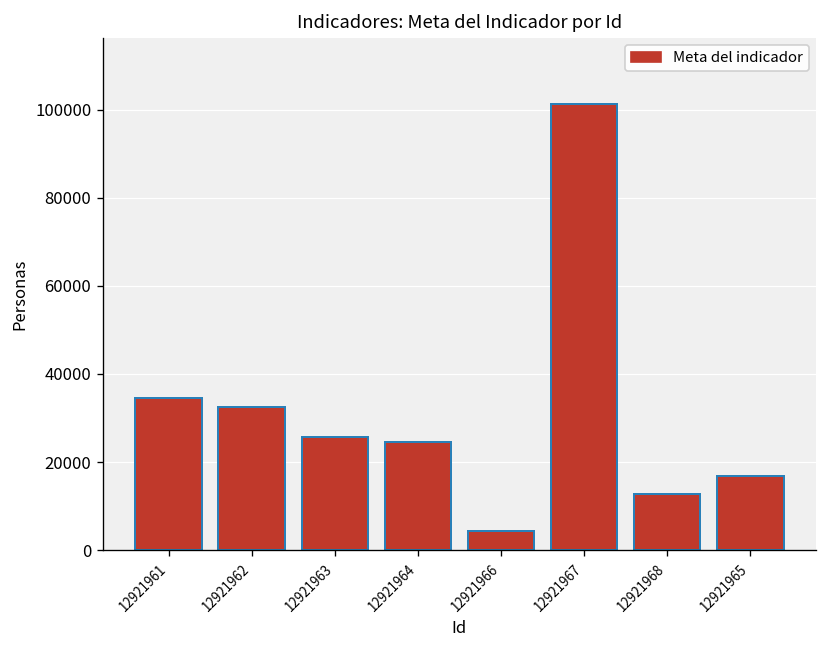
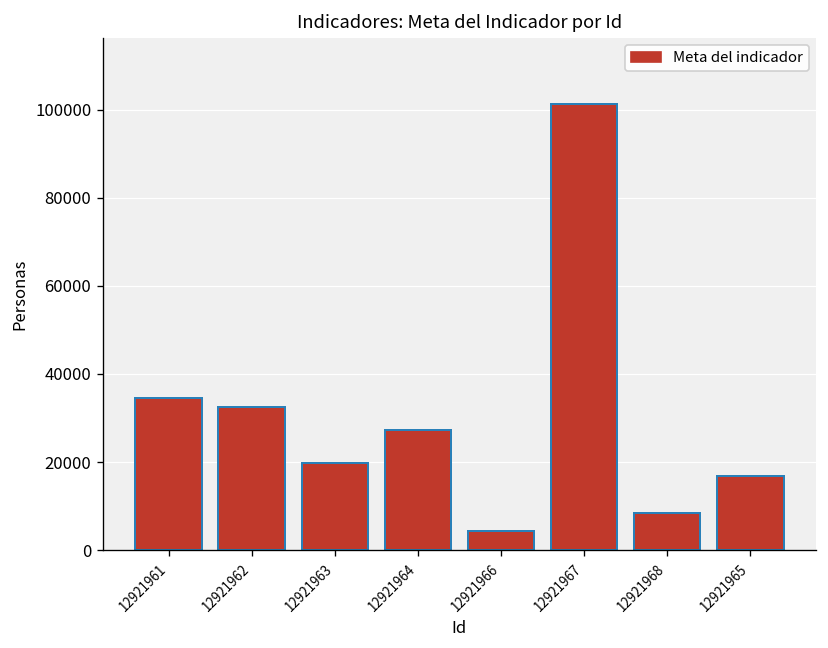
  {
    "12921961": 35000,
    "12921962": 32000,
-   "12921963": 26000,
-   "12921964": 25000,
+   "12921963": 20000,
+   "12921964": 27000,
    "12921966": 4000,
    "12921967": 101000,
-   "12921968": 13000,
+   "12921968": 8000,
    "12921965": 17000
  }
